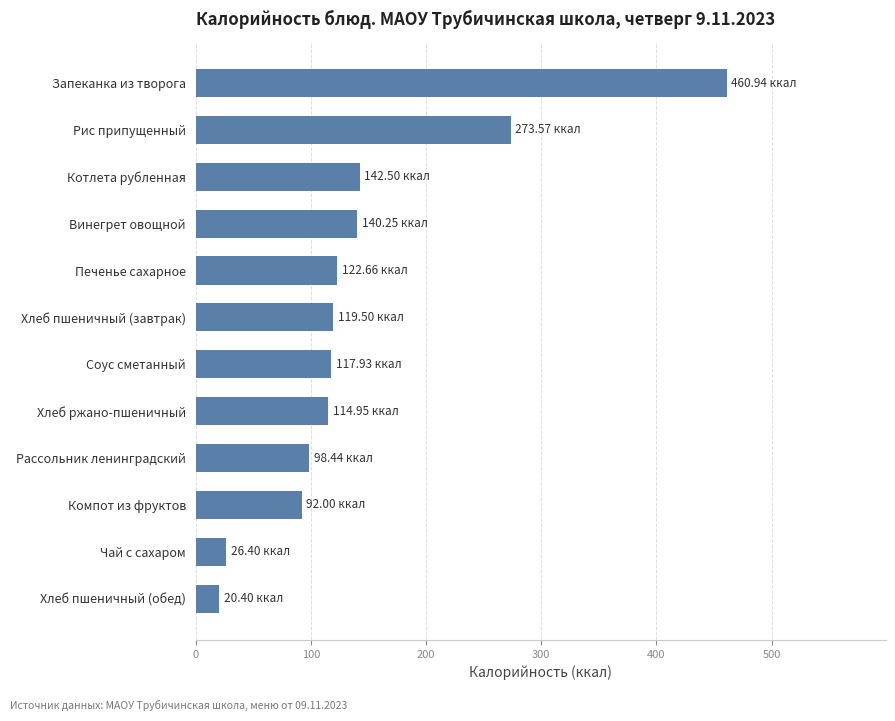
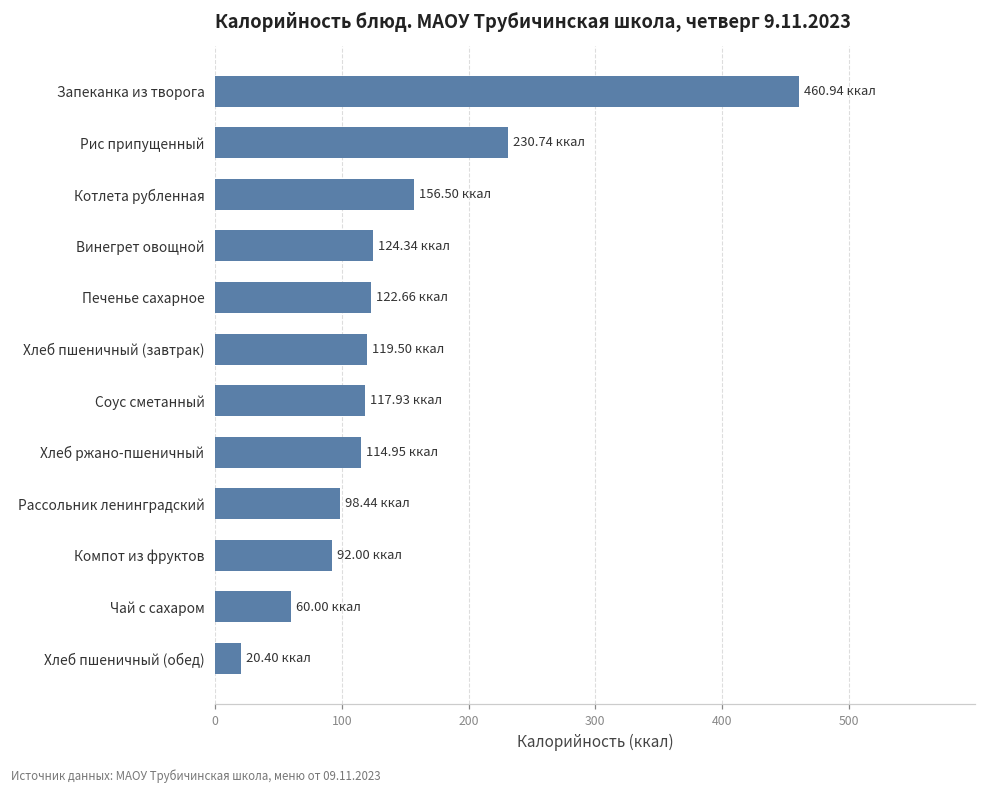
  {
    "Запеканка из творога": 460.94,
-   "Рис припущенный": 273.57,
-   "Котлета рубленная": 142.50,
-   "Винегрет овощной": 140.25,
+   "Рис припущенный": 230.74,
+   "Котлета рубленная": 156.50,
+   "Винегрет овощной": 124.34,
    "Печенье сахарное": 122.66,
    "Хлеб пшеничный (завтрак)": 119.50,
    "Соус сметанный": 117.93,
    "Хлеб ржано-пшеничный": 114.95,
    "Рассольник ленинградский": 98.44,
    "Компот из фруктов": 92.00,
-   "Чай с сахаром": 26.40,
+   "Чай с сахаром": 60.00,
    "Хлеб пшеничный (обед)": 20.40
  }
